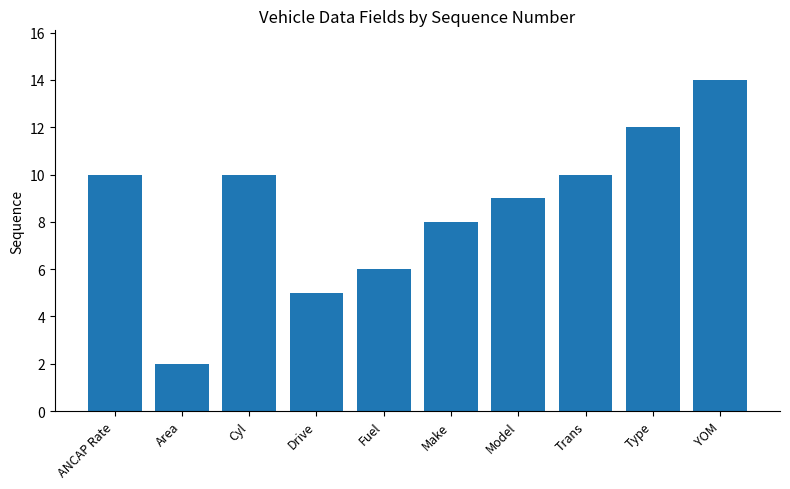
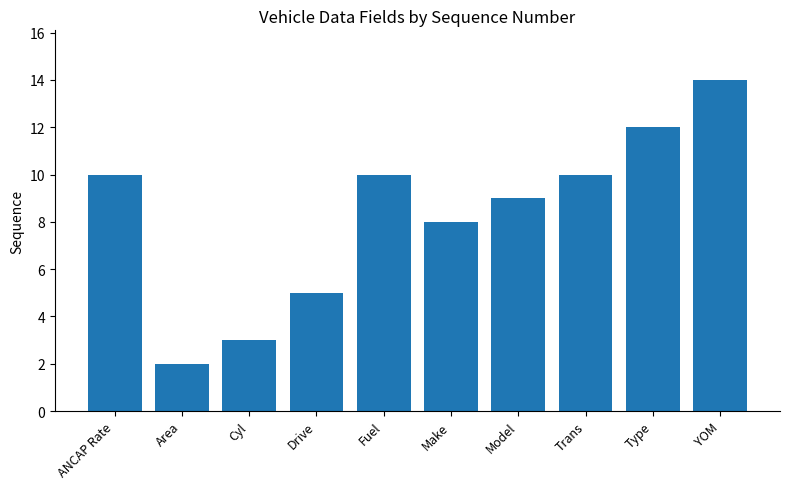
  {
    "ANCAP Rate": 10,
    "Area": 2,
-   "Cyl": 10,
+   "Cyl": 3,
    "Drive": 5,
-   "Fuel": 6,
+   "Fuel": 10,
    "Make": 8,
    "Model": 9,
    "Trans": 10,
    "Type": 12,
    "YOM": 14
  }
